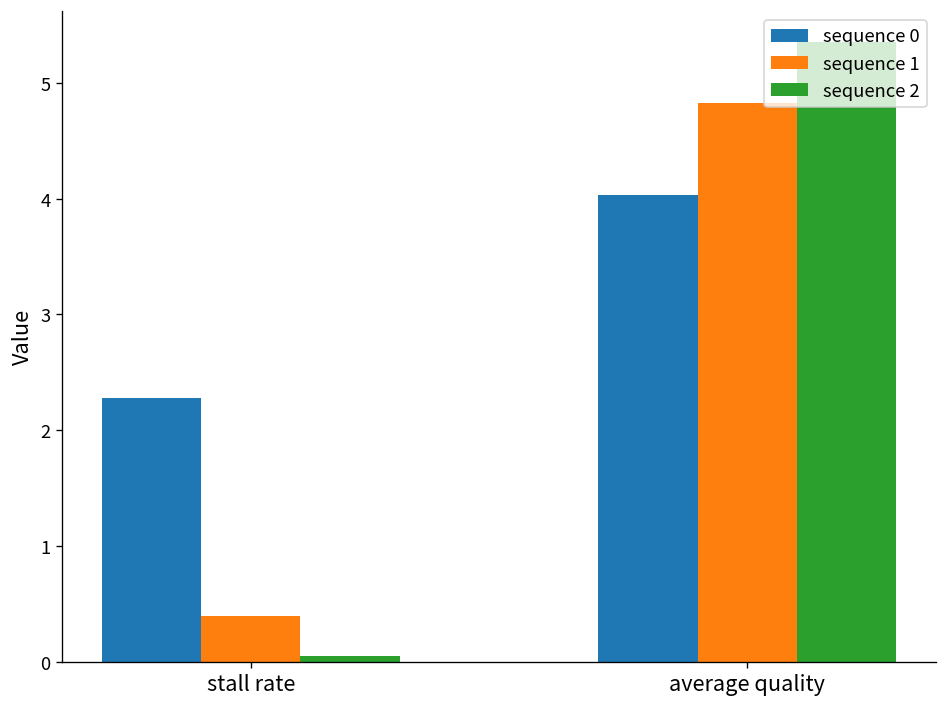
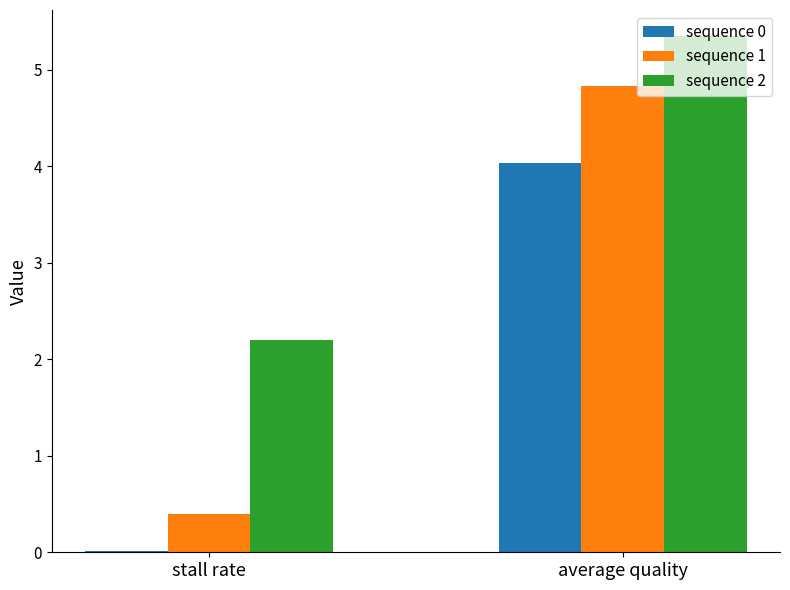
  {
    "sequence 0": {
-     "stall rate": 2.3,
+     "stall rate": 0.0,
      "average quality": 4.0
    },
    "sequence 1": {
      "stall rate": 0.4,
      "average quality": 4.8
    },
    "sequence 2": {
-     "stall rate": 0.0
+     "stall rate": 2.2
    }
  }
